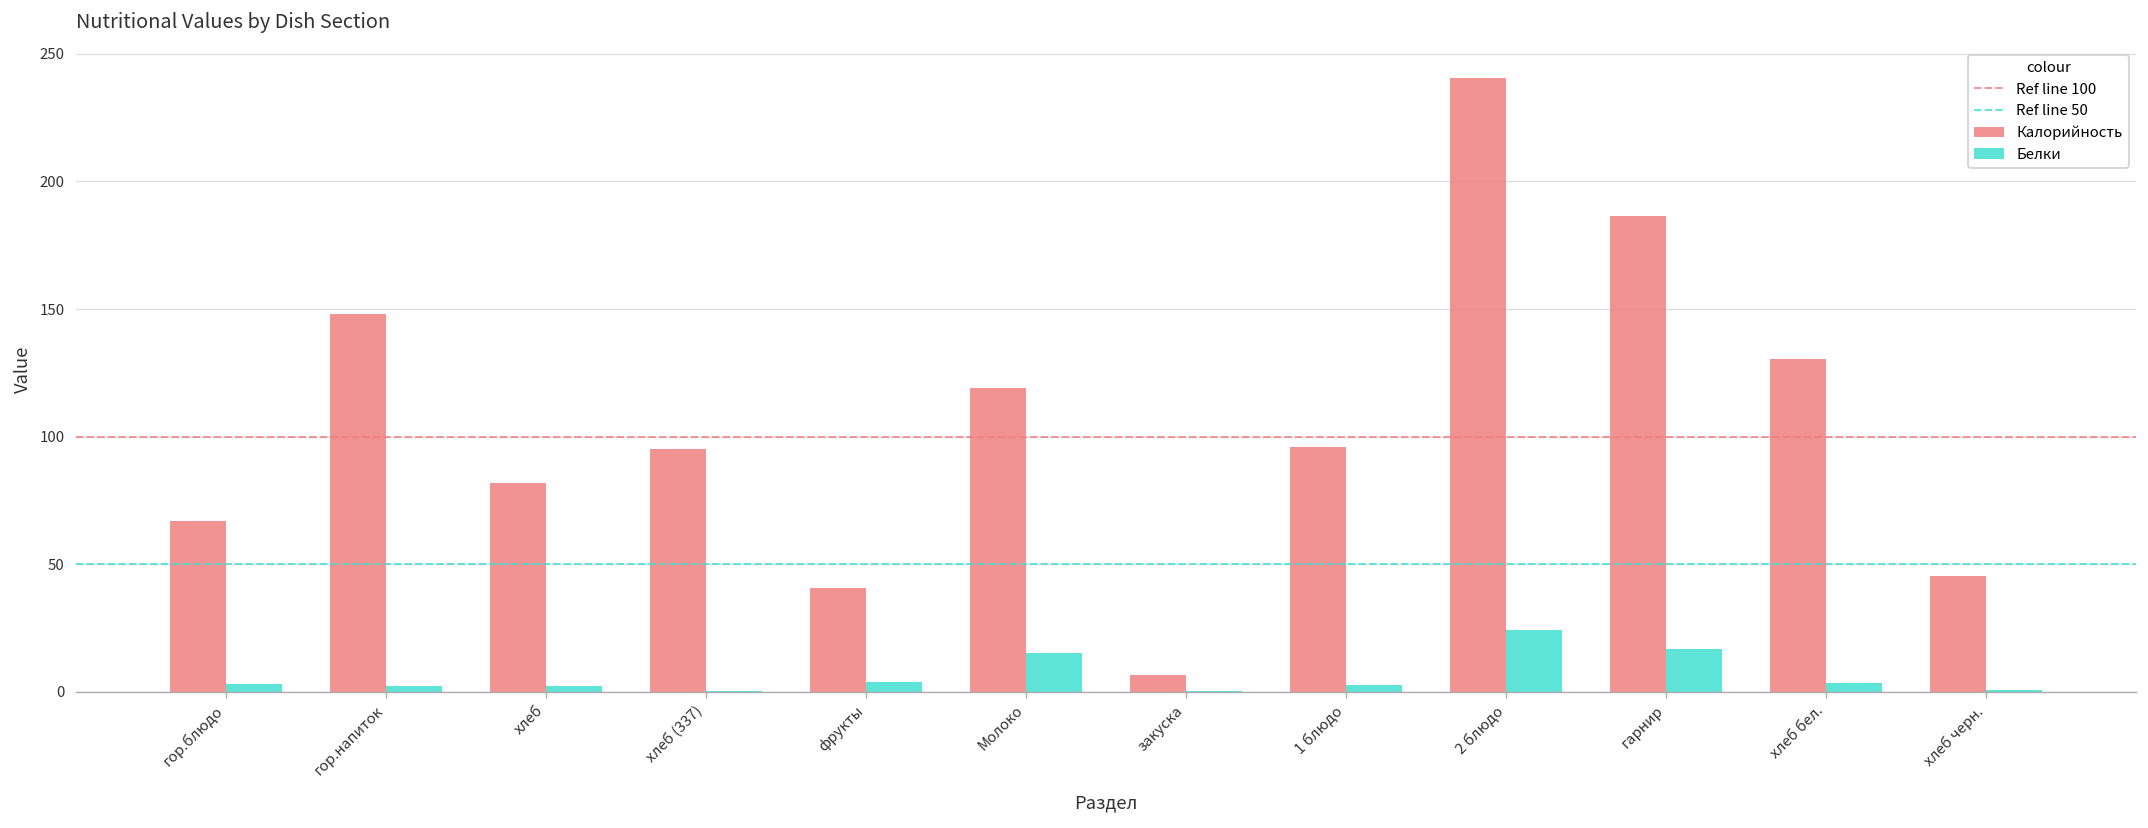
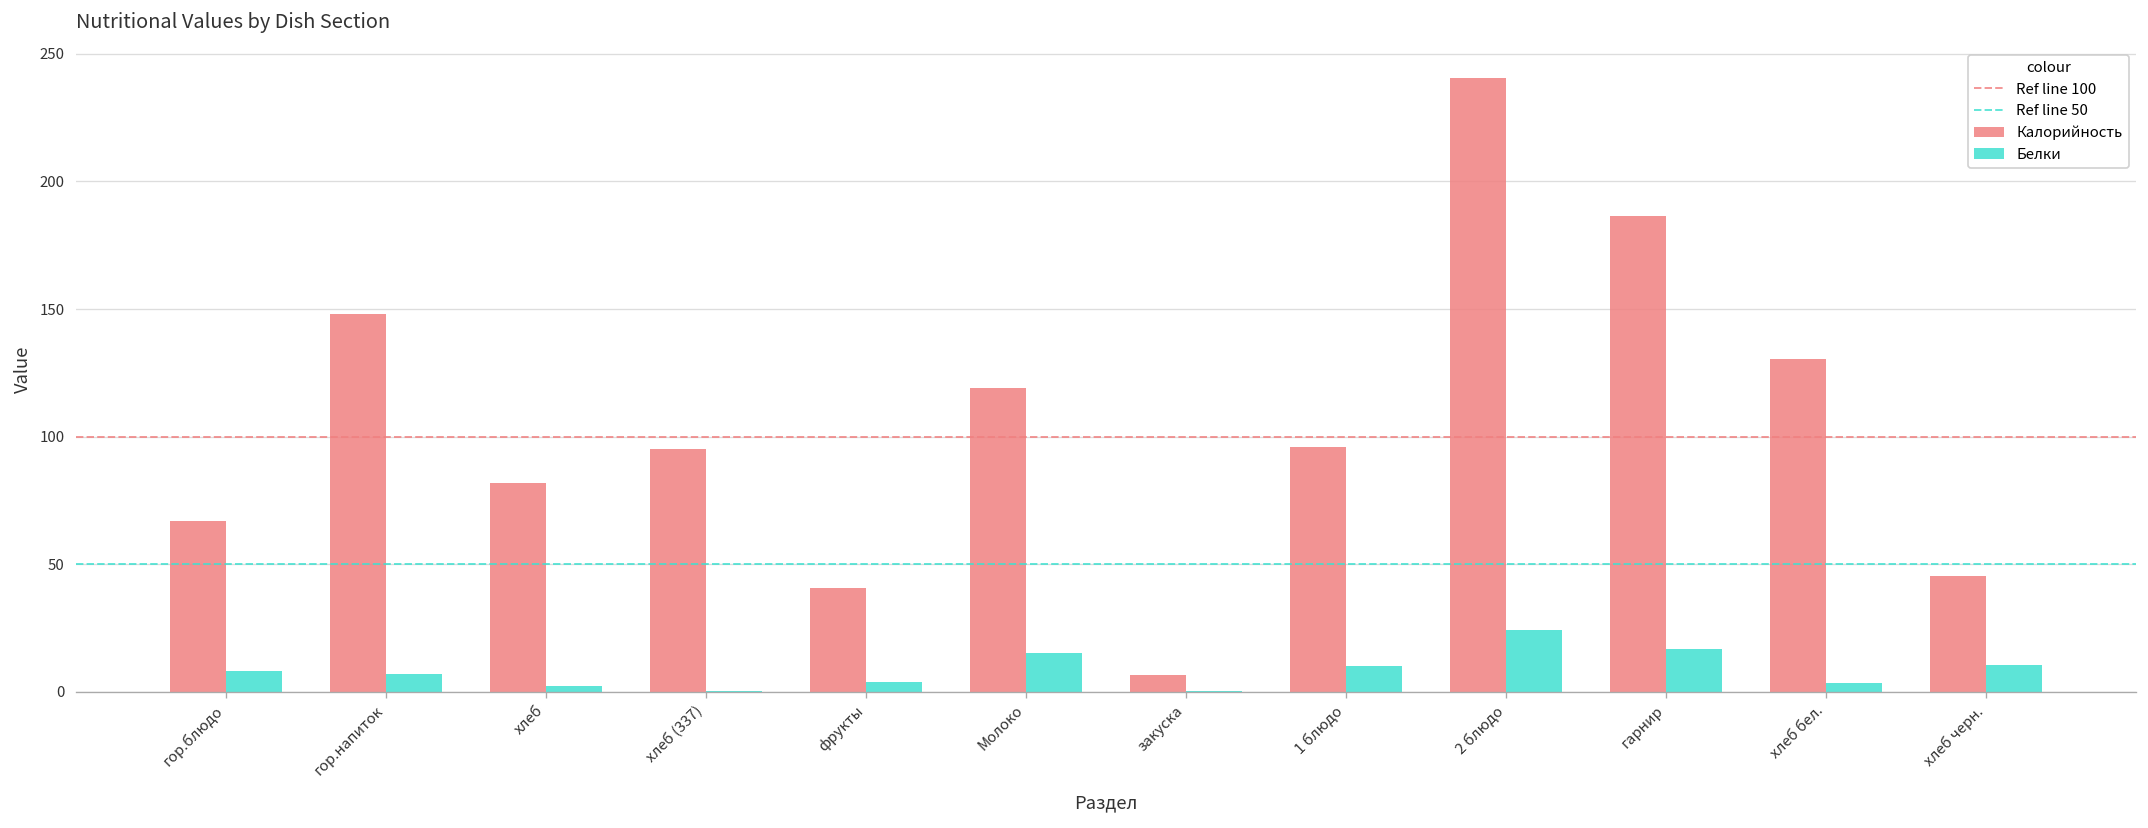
  {
    "Калорийность": {
      "гор.блюдо": 67,
      "гор.напиток": 148,
      "хлеб": 82,
      "хлеб (337)": 95,
      "фрукты": 41,
      "Молоко": 119,
      "закуска": 7,
      "1 блюдо": 96,
      "2 блюдо": 240,
      "гарнир": 186,
      "хлеб бел.": 130,
      "хлеб черн.": 45
    },
    "Белки": {
-     "гор.блюдо": 3,
-     "гор.напиток": 3,
+     "гор.блюдо": 8,
+     "гор.напиток": 7,
      "хлеб": 2,
      "фрукты": 4,
      "Молоко": 15,
-     "1 блюдо": 3,
+     "1 блюдо": 10,
      "2 блюдо": 24,
      "гарнир": 17,
      "хлеб бел.": 4,
-     "хлеб черн.": 1
+     "хлеб черн.": 11
    }
  }
